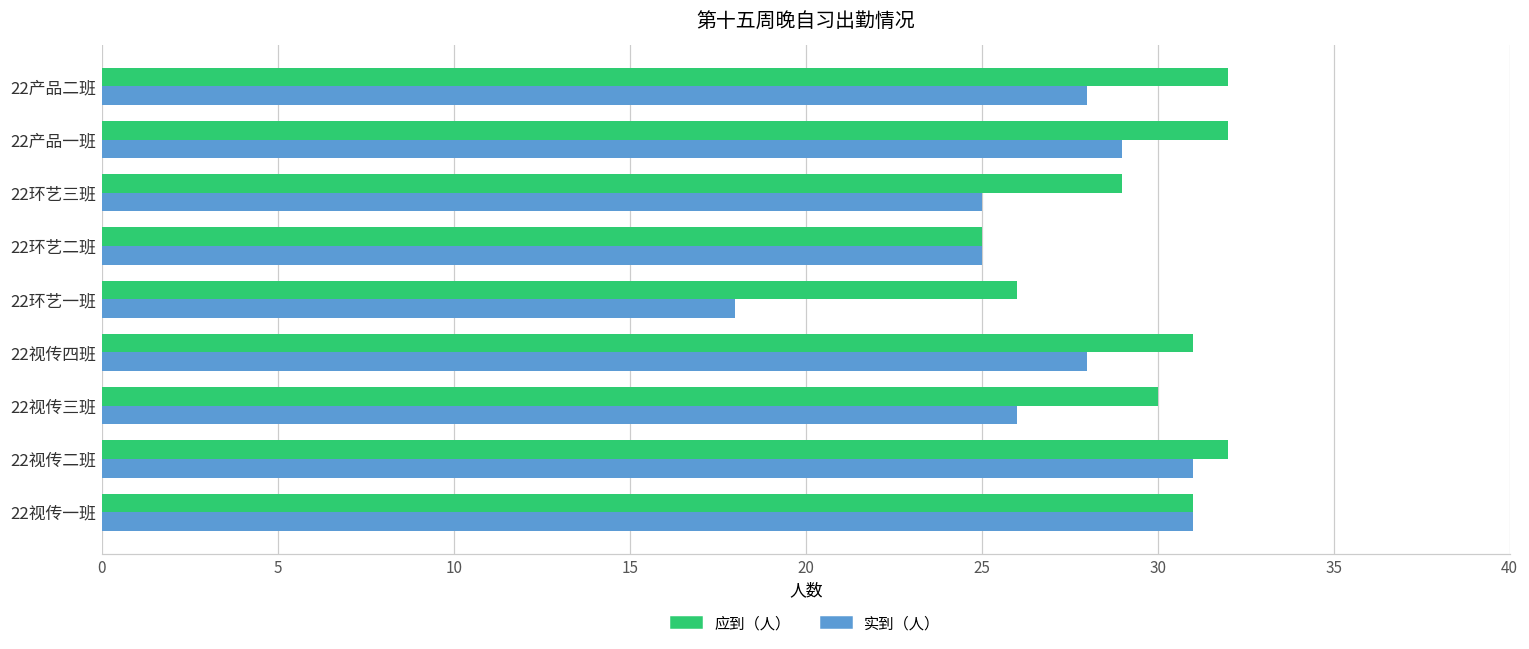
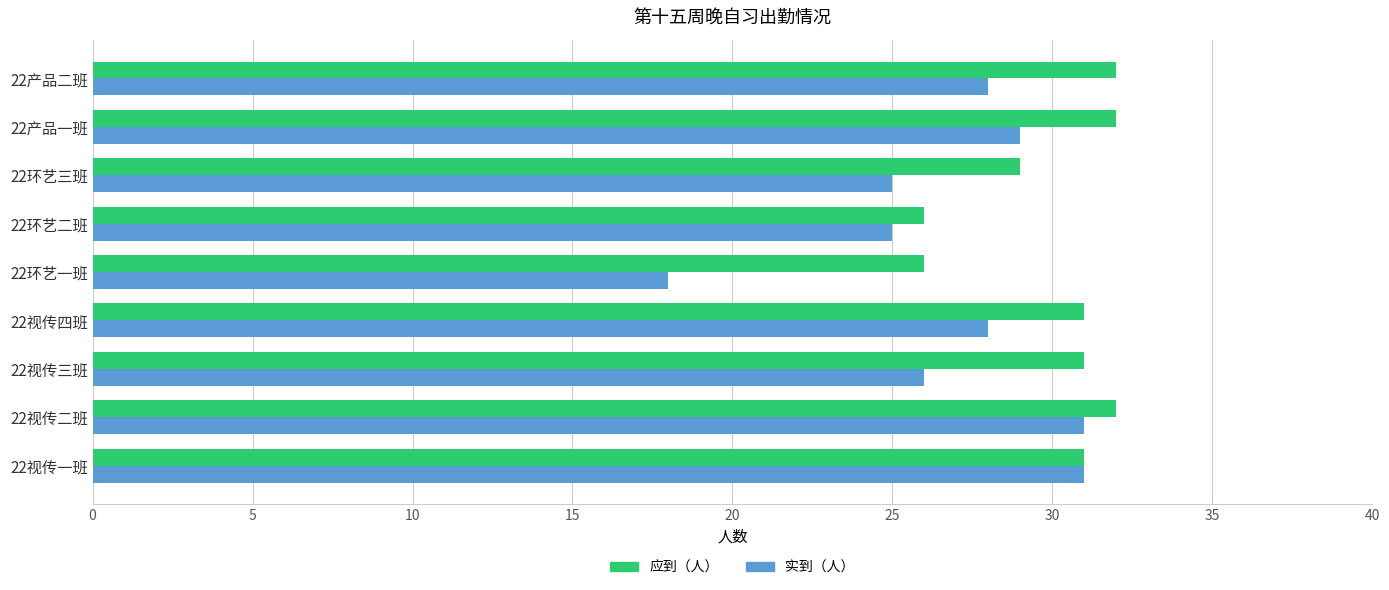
  {
    "应到（人）": {
      "22产品二班": 32,
      "22产品一班": 32,
      "22环艺三班": 29,
-     "22环艺二班": 25,
+     "22环艺二班": 26,
      "22环艺一班": 26,
      "22视传四班": 31,
-     "22视传三班": 30,
+     "22视传三班": 31,
      "22视传二班": 32,
      "22视传一班": 31
    },
    "实到（人）": {
      "22产品二班": 28,
      "22产品一班": 29,
      "22环艺三班": 25,
      "22环艺二班": 25,
      "22环艺一班": 18,
      "22视传四班": 28,
      "22视传三班": 26,
      "22视传二班": 31,
      "22视传一班": 31
    }
  }
